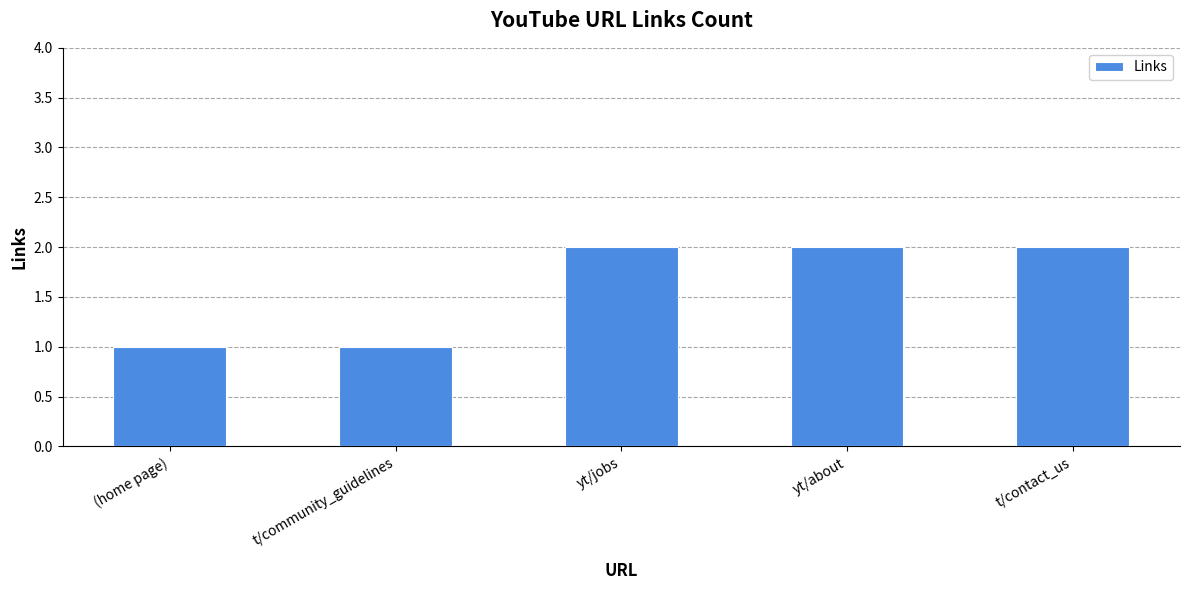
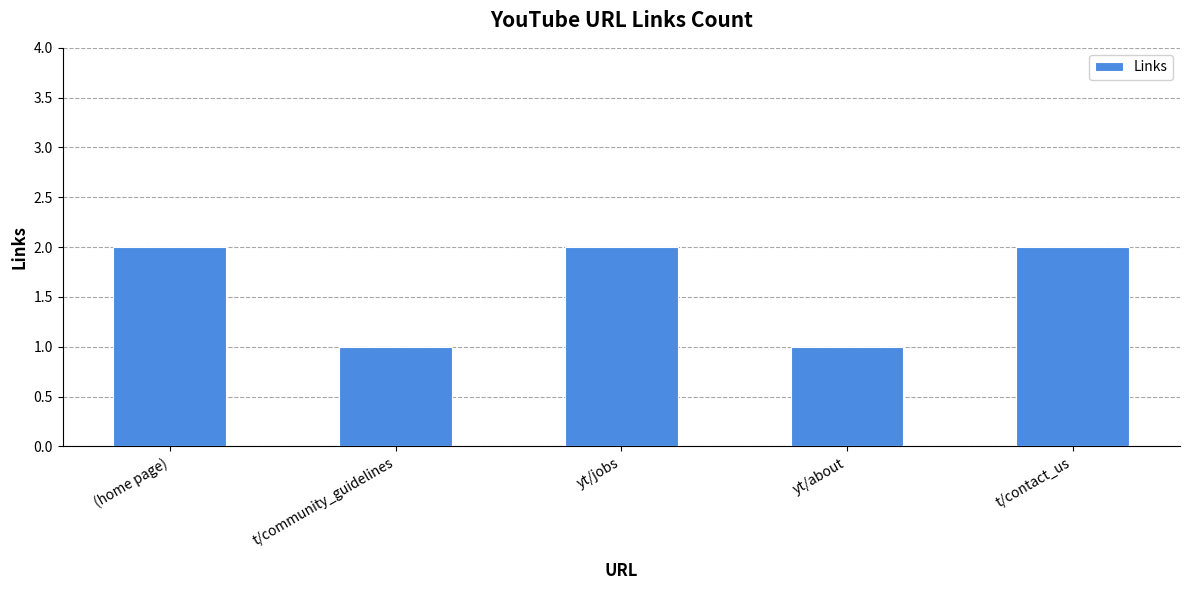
  {
-   "(home page)": 1,
+   "(home page)": 2,
    "t/community_guidelines": 1,
    "yt/jobs": 2,
-   "yt/about": 2,
+   "yt/about": 1,
    "t/contact_us": 2
  }
